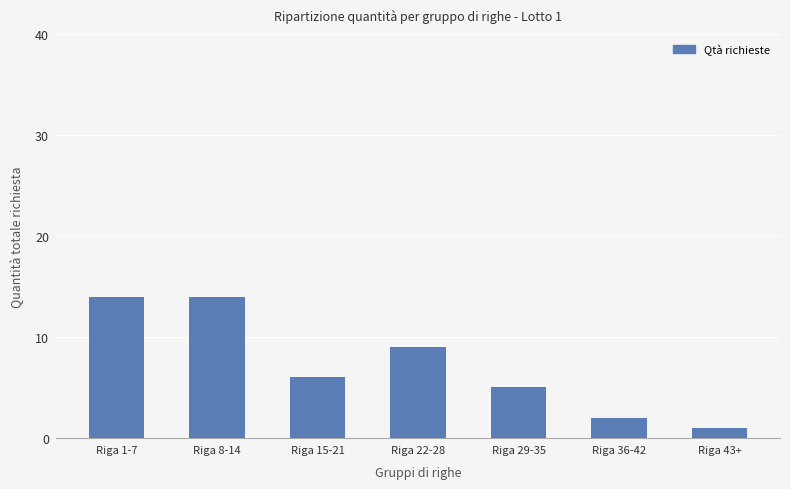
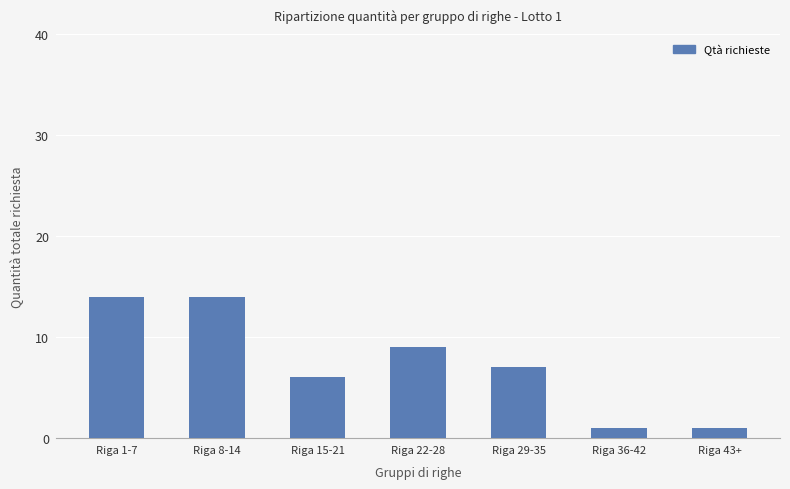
  {
    "Riga 1-7": 14,
    "Riga 8-14": 14,
    "Riga 15-21": 6,
    "Riga 22-28": 9,
-   "Riga 29-35": 5,
-   "Riga 36-42": 2,
+   "Riga 29-35": 7,
+   "Riga 36-42": 1,
    "Riga 43+": 1
  }
